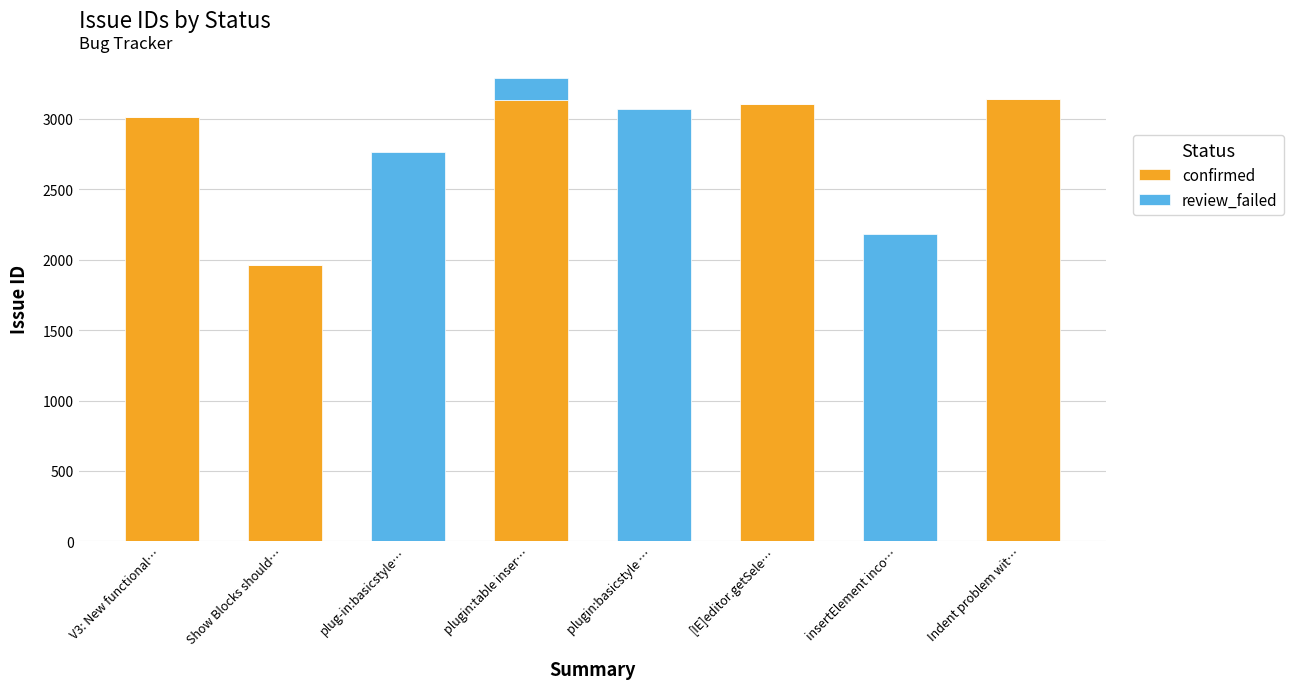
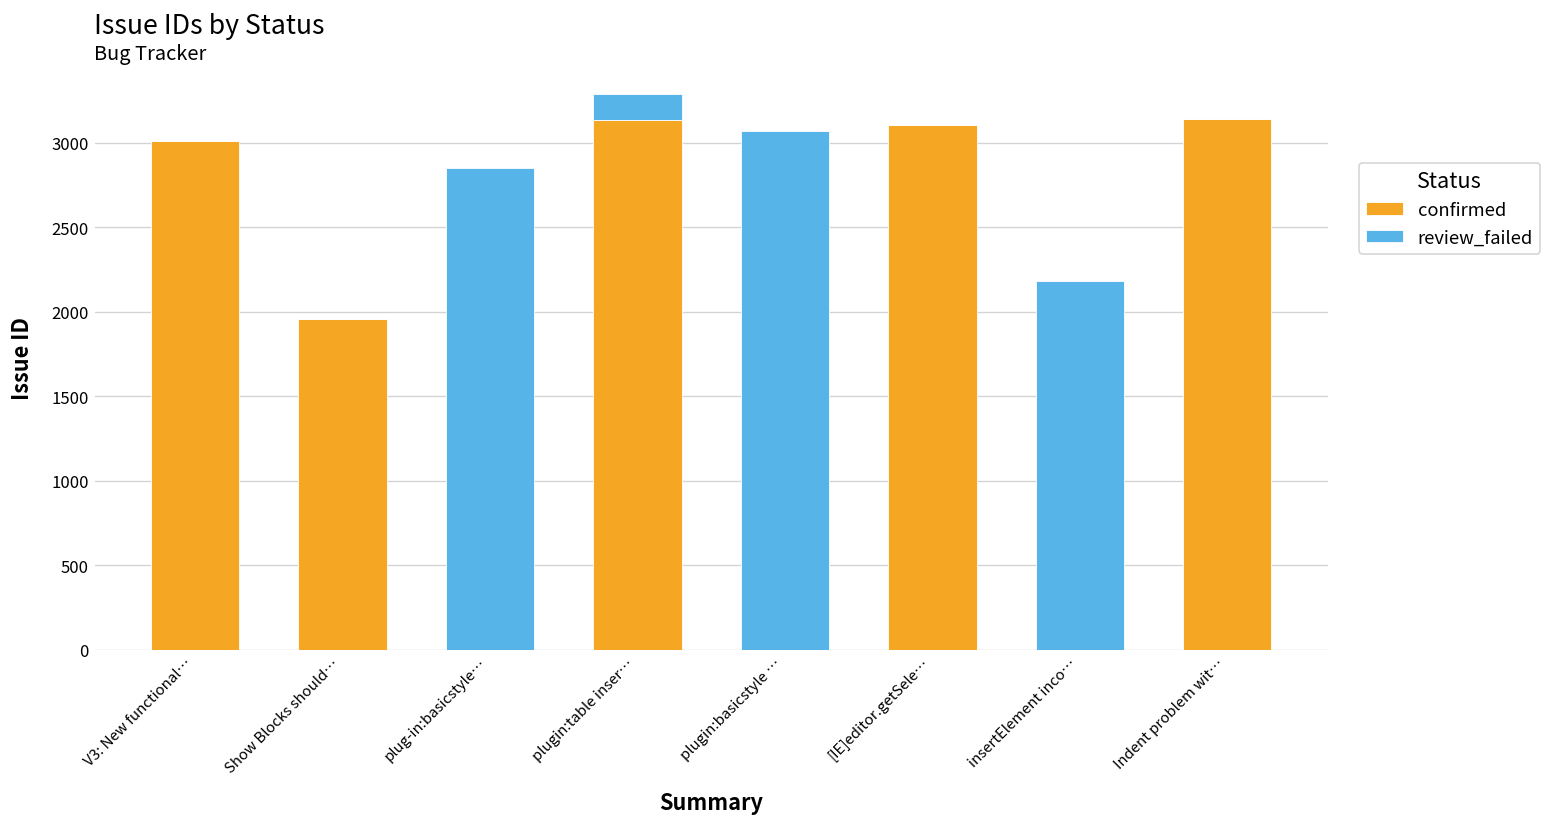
  {
    "confirmed": {
      "V3: New functional…": 3010,
      "Show Blocks should…": 1960,
      "plug-in:basicstyle…": 0,
      "plugin:table inser…": 3130,
      "plugin:basicstyle …": 0,
      "[IE]editor.getSele…": 3110,
      "insertElement inco…": 0,
      "Indent problem wit…": 3140
    },
    "review_failed": {
      "V3: New functional…": 0,
      "Show Blocks should…": 0,
-     "plug-in:basicstyle…": 2770,
+     "plug-in:basicstyle…": 2850,
      "plugin:table inser…": 160,
      "plugin:basicstyle …": 3070,
      "[IE]editor.getSele…": 0,
      "insertElement inco…": 2180,
      "Indent problem wit…": 0
    }
  }
